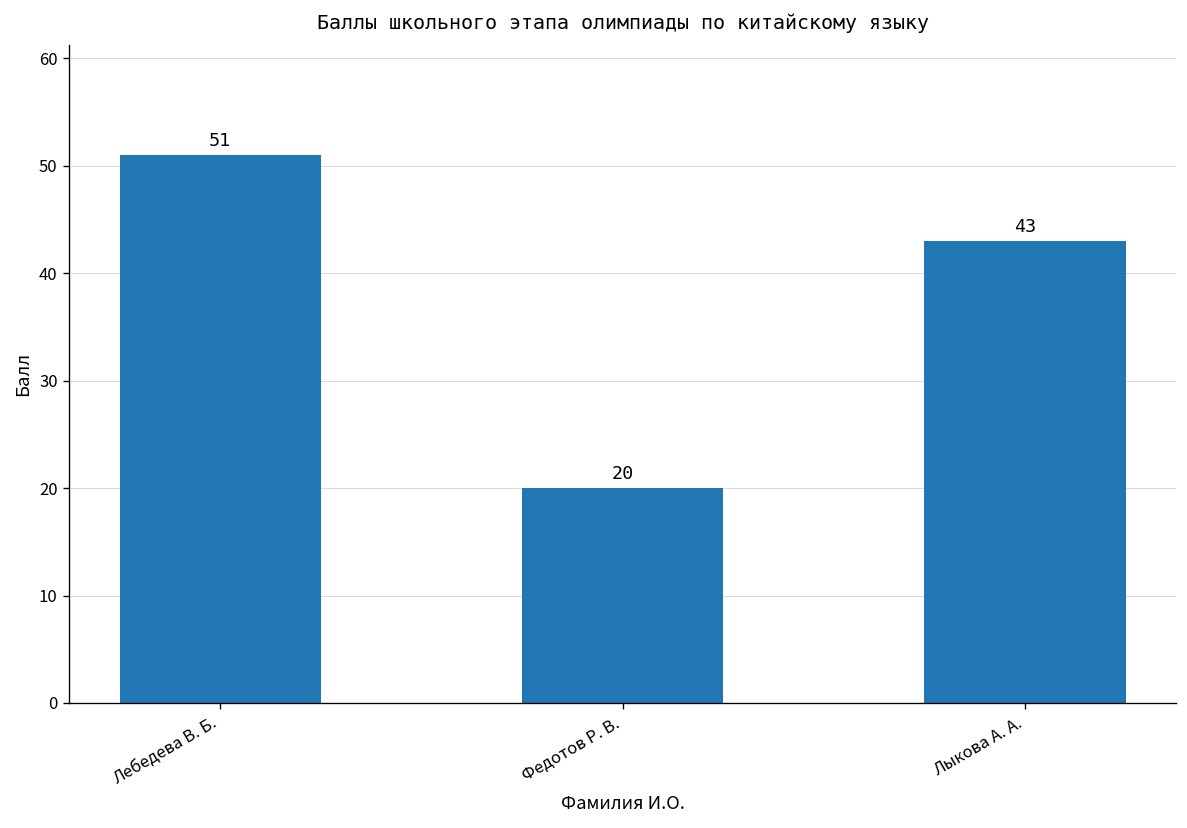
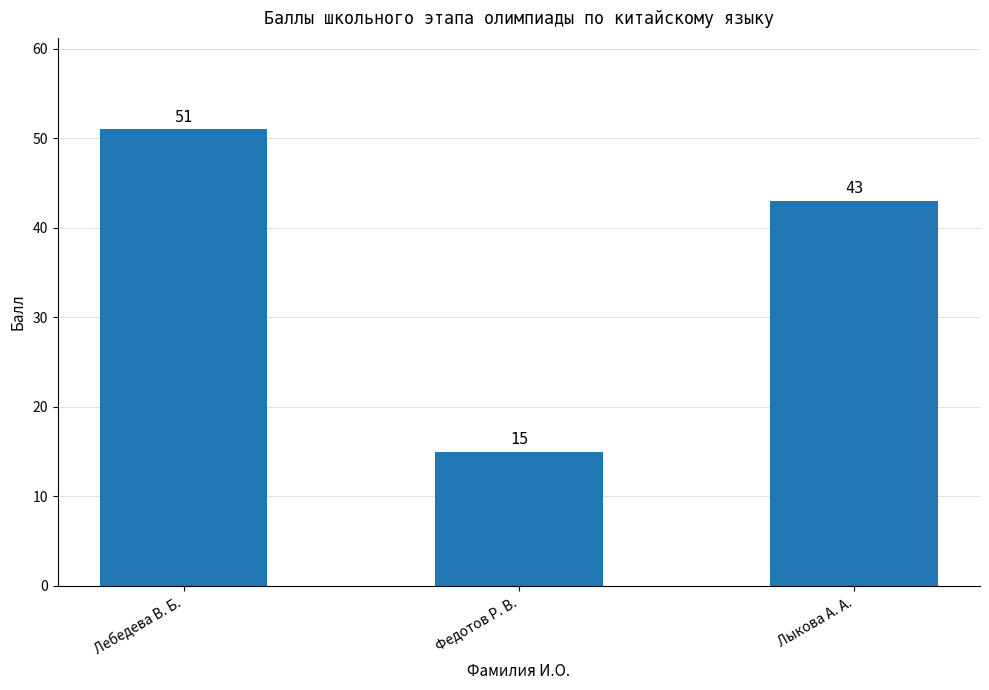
  {
    "Лебедева В. Б.": 51,
-   "Федотов Р. В.": 20,
+   "Федотов Р. В.": 15,
    "Лыкова А. А.": 43
  }
